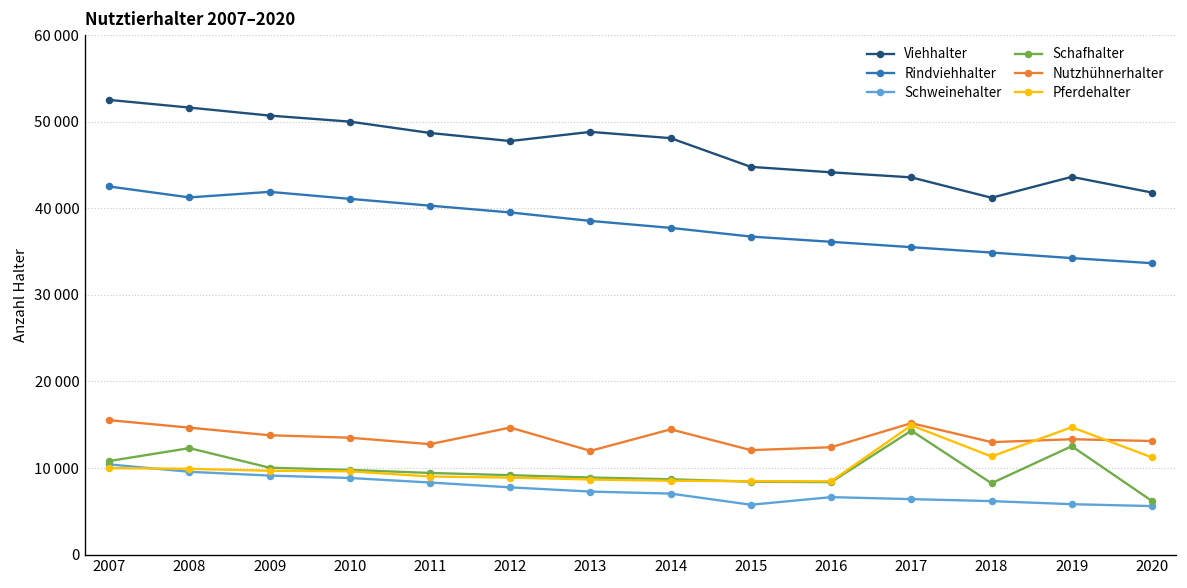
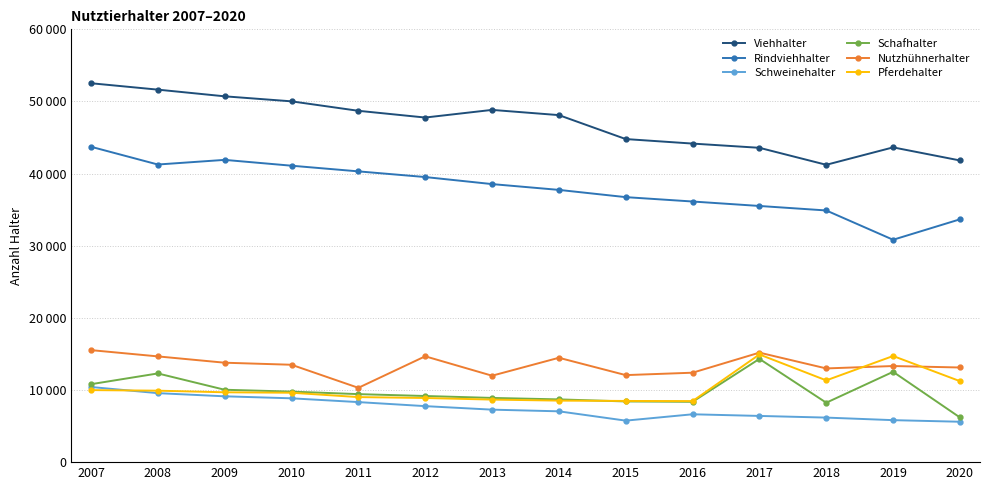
  {
    "Viehhalter": {
      "2007": 53000,
      "2008": 52000,
      "2009": 51000,
      "2010": 50000,
      "2011": 49000,
      "2012": 48000,
      "2013": 49000,
      "2014": 48000,
      "2015": 45000,
      "2016": 44000,
      "2017": 44000,
      "2018": 41000,
      "2019": 44000,
      "2020": 42000
    },
    "Rindviehhalter": {
-     "2007": 43000,
+     "2007": 44000,
      "2008": 41000,
      "2009": 42000,
      "2010": 41000,
      "2011": 40000,
      "2012": 40000,
      "2013": 39000,
      "2014": 38000,
      "2015": 37000,
      "2016": 36000,
      "2017": 36000,
      "2018": 35000,
-     "2019": 34000,
+     "2019": 31000,
      "2020": 34000
    },
    "Schweinehalter": {
      "2007": 10000,
      "2009": 9000,
      "2010": 9000,
      "2011": 8000,
      "2012": 8000,
      "2013": 7000,
      "2014": 7000,
      "2015": 6000,
      "2016": 7000,
      "2017": 6000,
      "2018": 6000,
      "2019": 6000,
      "2020": 6000
    },
    "Schafhalter": {
      "2007": 11000,
      "2008": 12000,
      "2011": 9000,
      "2017": 14000,
      "2018": 8000,
      "2019": 13000,
      "2020": 6000
    },
    "Nutzhühnerhalter": {
      "2007": 16000,
      "2008": 15000,
      "2009": 14000,
      "2010": 14000,
-     "2011": 13000,
+     "2011": 10000,
      "2012": 15000,
      "2013": 12000,
      "2014": 14000,
      "2015": 12000,
      "2016": 12000,
      "2018": 13000,
      "2019": 13000,
      "2020": 13000
    },
    "Pferdehalter": {
      "2007": 10000,
      "2011": 9000,
      "2018": 11000,
      "2019": 15000,
      "2020": 11000
    }
  }
